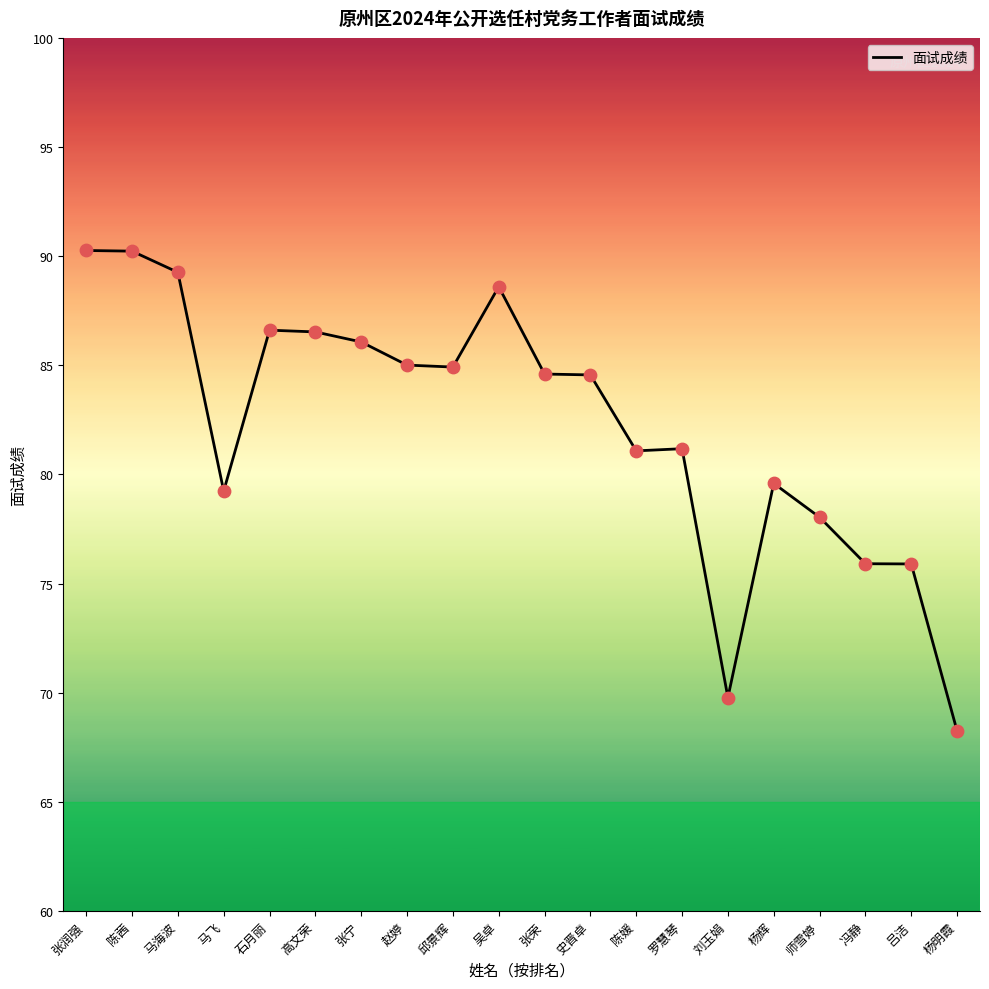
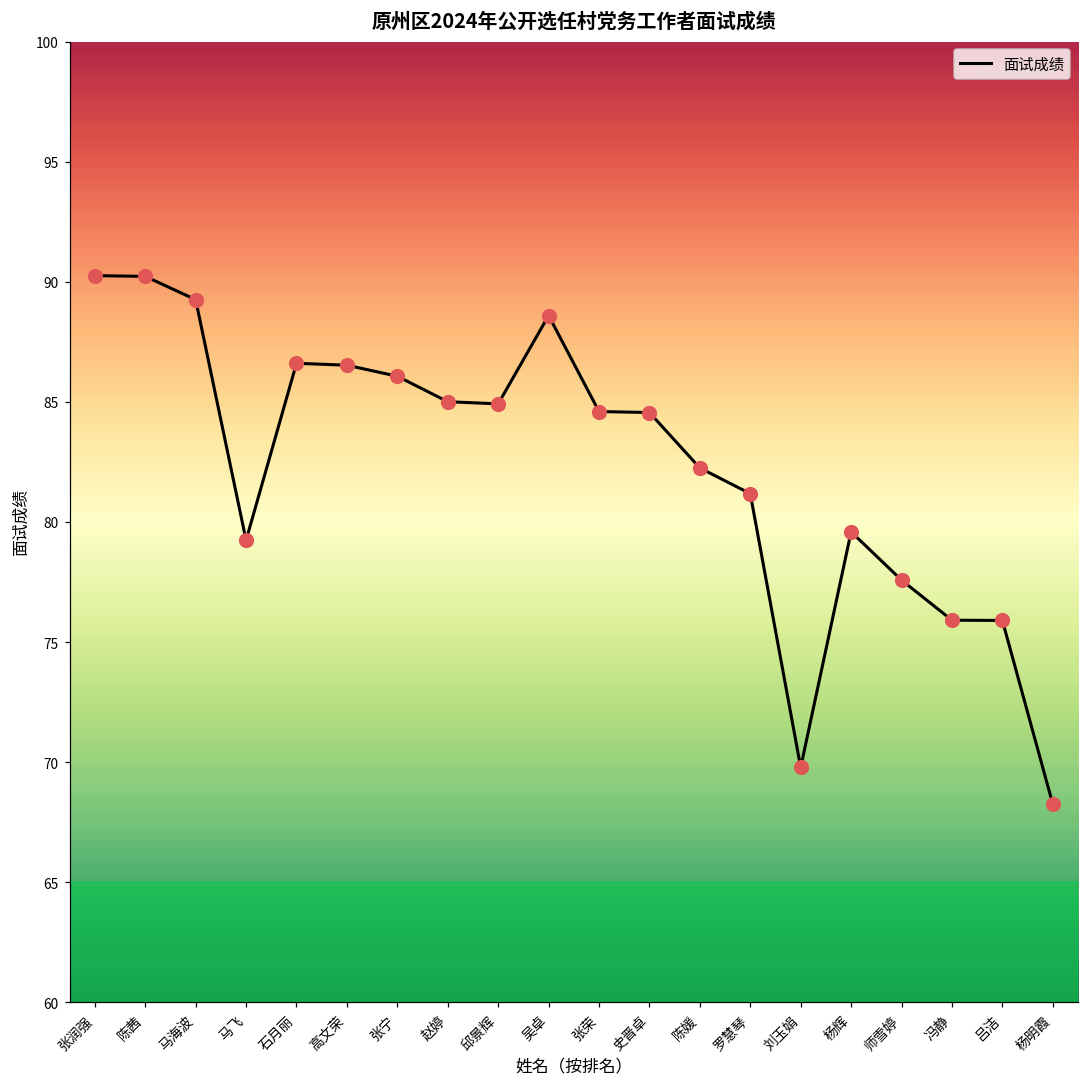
  {
    "张润强": 90.3,
    "陈茜": 90.2,
    "马海波": 89.3,
    "马飞": 79.2,
    "石月丽": 86.6,
    "高文荣": 86.5,
    "张宁": 86.1,
    "赵婷": 85.0,
    "邱景辉": 84.9,
    "吴卓": 88.6,
    "张荣": 84.6,
    "史晋卓": 84.6,
-   "陈媛": 81.1,
+   "陈媛": 82.3,
    "罗慧琴": 81.2,
    "刘玉娟": 69.8,
    "杨辉": 79.6,
-   "师雪婷": 78.0,
+   "师雪婷": 77.6,
    "冯静": 75.9,
    "吕洁": 75.9,
    "杨明霞": 68.3
  }
